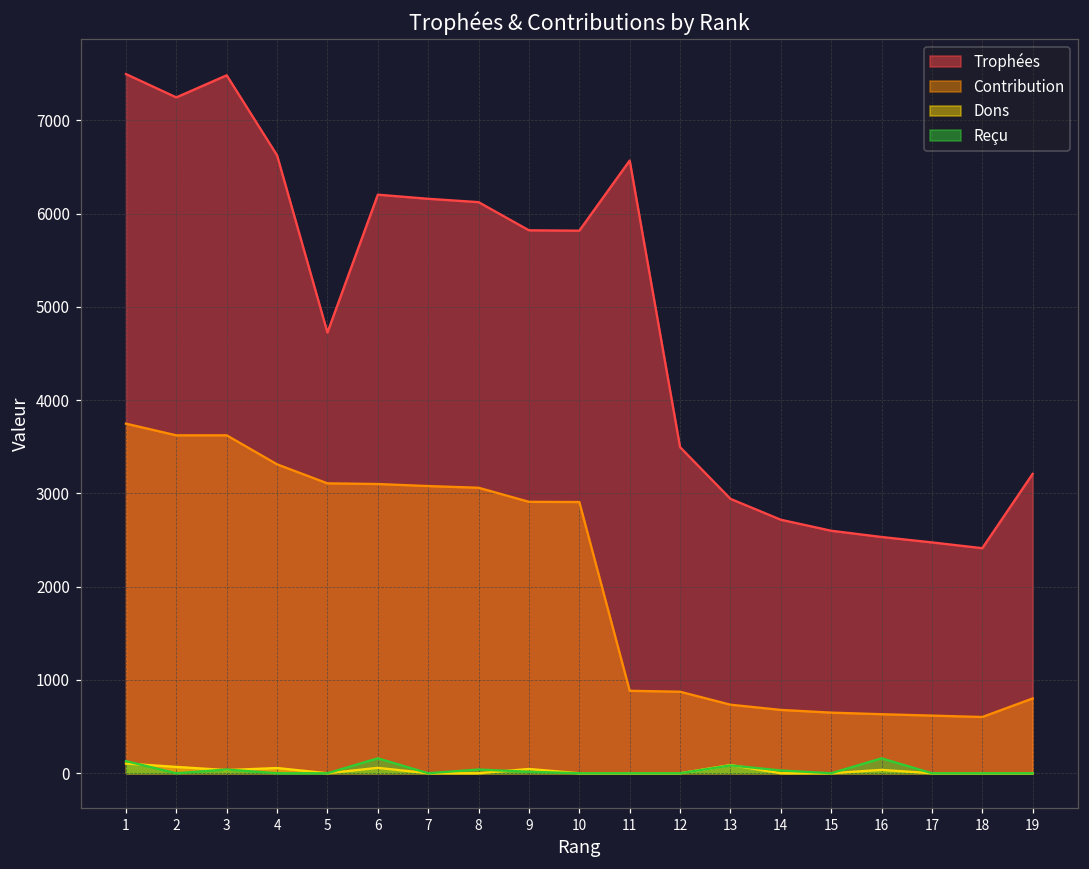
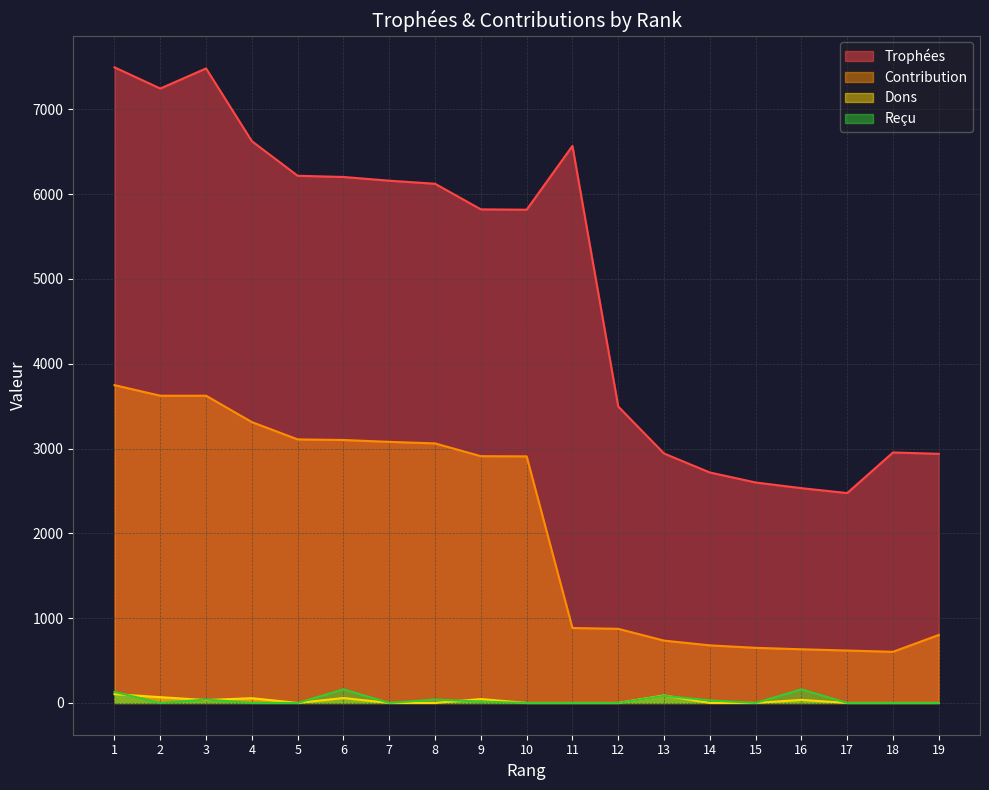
  {
    "Trophées": {
      "1": 7500,
      "2": 7200,
      "3": 7500,
      "4": 6600,
-     "5": 4700,
+     "5": 6200,
      "6": 6200,
      "7": 6200,
      "8": 6100,
      "9": 5800,
      "10": 5800,
      "11": 6600,
      "12": 3500,
      "13": 2900,
      "14": 2700,
      "15": 2600,
      "16": 2500,
      "17": 2500,
-     "18": 2400,
-     "19": 3200
+     "18": 3000,
+     "19": 2900
    },
    "Reçu": {
      "2": 0,
      "4": 0,
      "6": 200,
      "8": 0,
      "9": 0,
      "16": 200
    }
  }
